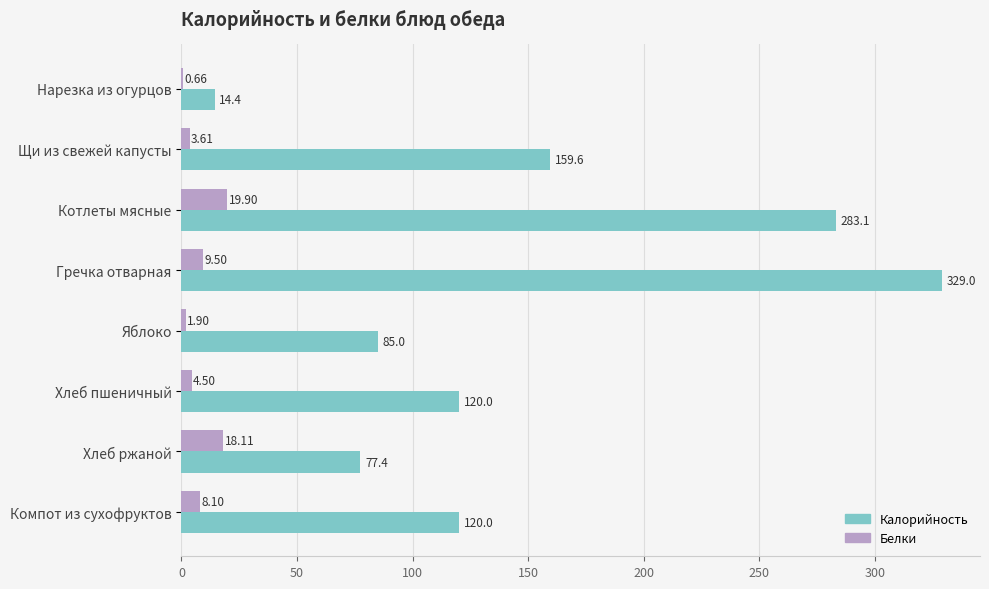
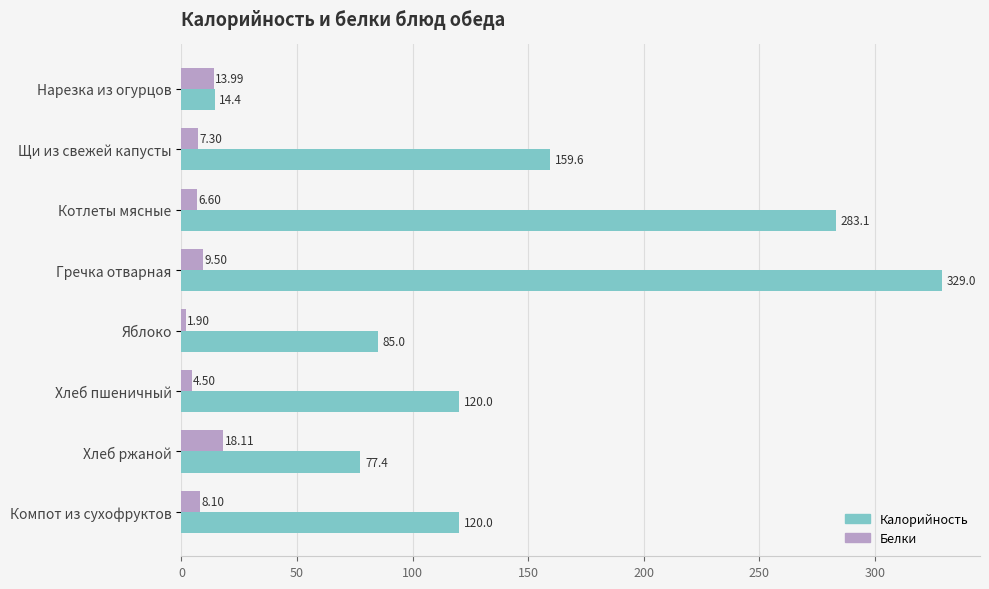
  {
    "Калорийность": {
      "Нарезка из огурцов": 14.4,
      "Щи из свежей капусты": 159.6,
      "Котлеты мясные": 283.1,
      "Гречка отварная": 329.0,
      "Яблоко": 85.0,
      "Хлеб пшеничный": 120.0,
      "Хлеб ржаной": 77.4,
      "Компот из сухофруктов": 120.0
    },
    "Белки": {
-     "Нарезка из огурцов": 0.66,
-     "Щи из свежей капусты": 3.61,
-     "Котлеты мясные": 19.90,
+     "Нарезка из огурцов": 13.99,
+     "Щи из свежей капусты": 7.30,
+     "Котлеты мясные": 6.60,
      "Гречка отварная": 9.50,
      "Яблоко": 1.90,
      "Хлеб пшеничный": 4.50,
      "Хлеб ржаной": 18.11,
      "Компот из сухофруктов": 8.10
    }
  }
